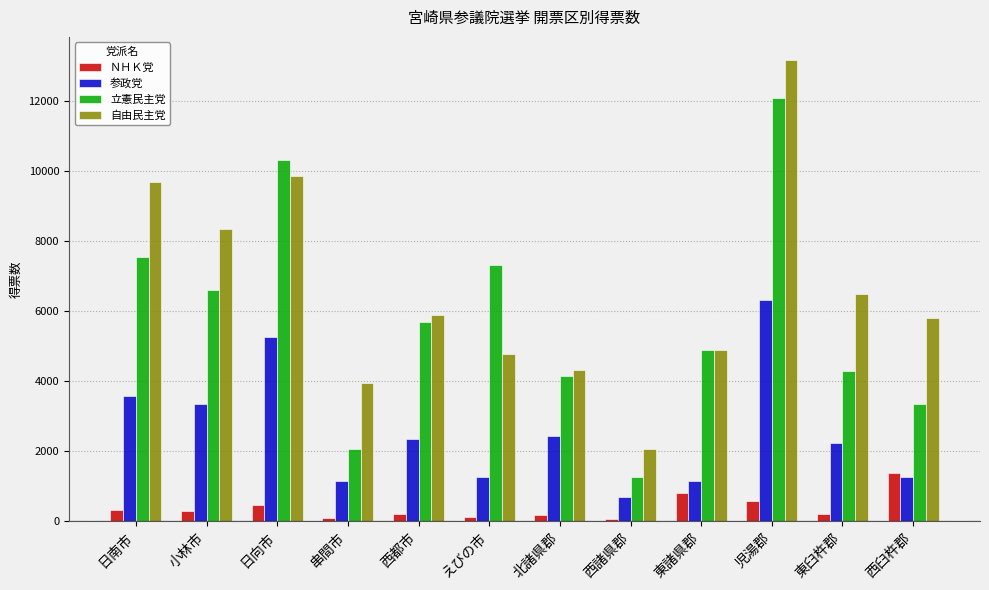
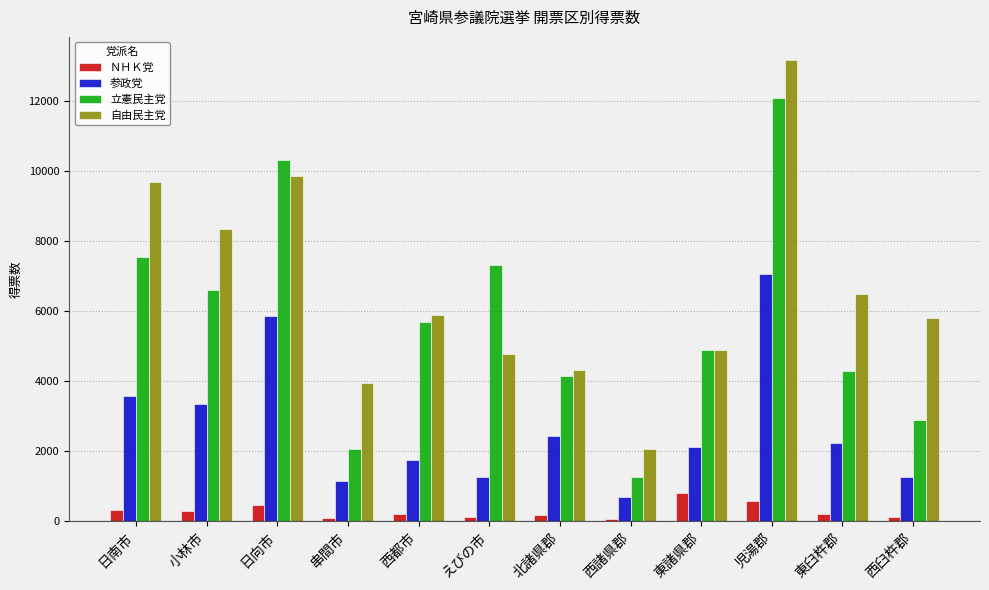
  {
    "ＮＨＫ党": {
      "日南市": 300,
      "小林市": 300,
      "日向市": 500,
      "串間市": 100,
      "西都市": 200,
      "えびの市": 100,
      "北諸県郡": 200,
      "東諸県郡": 800,
      "児湯郡": 600,
      "東臼杵郡": 200,
-     "西臼杵郡": 1400
+     "西臼杵郡": 100
    },
    "参政党": {
      "日南市": 3600,
      "小林市": 3300,
-     "日向市": 5300,
+     "日向市": 5900,
      "串間市": 1200,
-     "西都市": 2400,
+     "西都市": 1700,
      "えびの市": 1300,
      "北諸県郡": 2400,
      "西諸県郡": 700,
-     "東諸県郡": 1100,
-     "児湯郡": 6300,
+     "東諸県郡": 2100,
+     "児湯郡": 7000,
      "東臼杵郡": 2200,
      "西臼杵郡": 1300
    },
    "立憲民主党": {
      "日南市": 7600,
      "小林市": 6600,
      "日向市": 10300,
      "串間市": 2000,
      "西都市": 5700,
      "えびの市": 7300,
      "北諸県郡": 4200,
      "西諸県郡": 1300,
      "東諸県郡": 4900,
      "児湯郡": 12100,
      "東臼杵郡": 4300,
-     "西臼杵郡": 3400
+     "西臼杵郡": 2900
    },
    "自由民主党": {
      "日南市": 9700,
      "小林市": 8400,
      "日向市": 9900,
      "串間市": 3900,
      "西都市": 5900,
      "えびの市": 4800,
      "北諸県郡": 4300,
      "西諸県郡": 2100,
      "東諸県郡": 4900,
      "児湯郡": 13200,
      "東臼杵郡": 6500,
      "西臼杵郡": 5800
    }
  }
